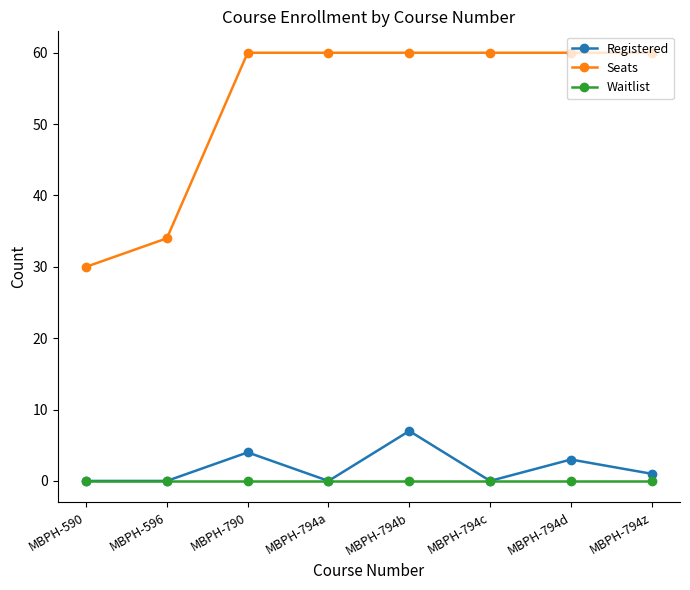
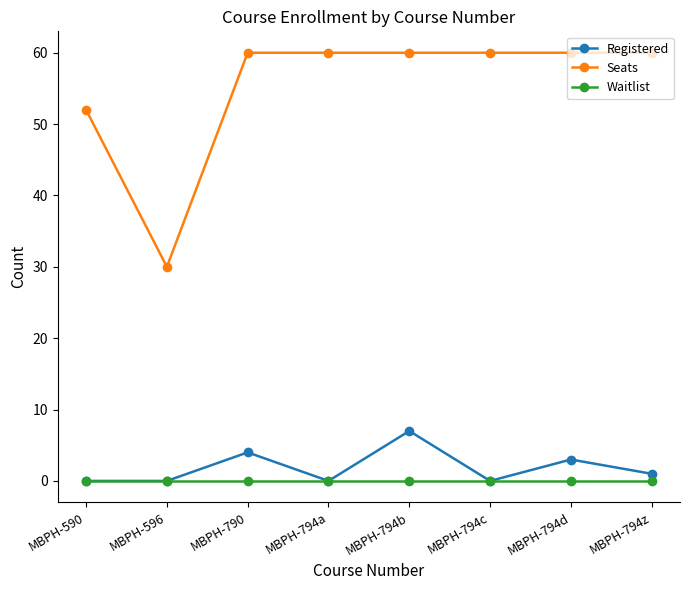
  {
    "Registered": {
      "MBPH-790": 4,
      "MBPH-794b": 7,
      "MBPH-794d": 3,
      "MBPH-794z": 1
    },
    "Seats": {
-     "MBPH-590": 30,
-     "MBPH-596": 34,
+     "MBPH-590": 52,
+     "MBPH-596": 30,
      "MBPH-790": 60,
      "MBPH-794a": 60,
      "MBPH-794b": 60,
      "MBPH-794c": 60
    },
    "Waitlist": {
      "MBPH-790": 0,
      "MBPH-794b": 0,
      "MBPH-794d": 0,
      "MBPH-794z": 0
    }
  }
